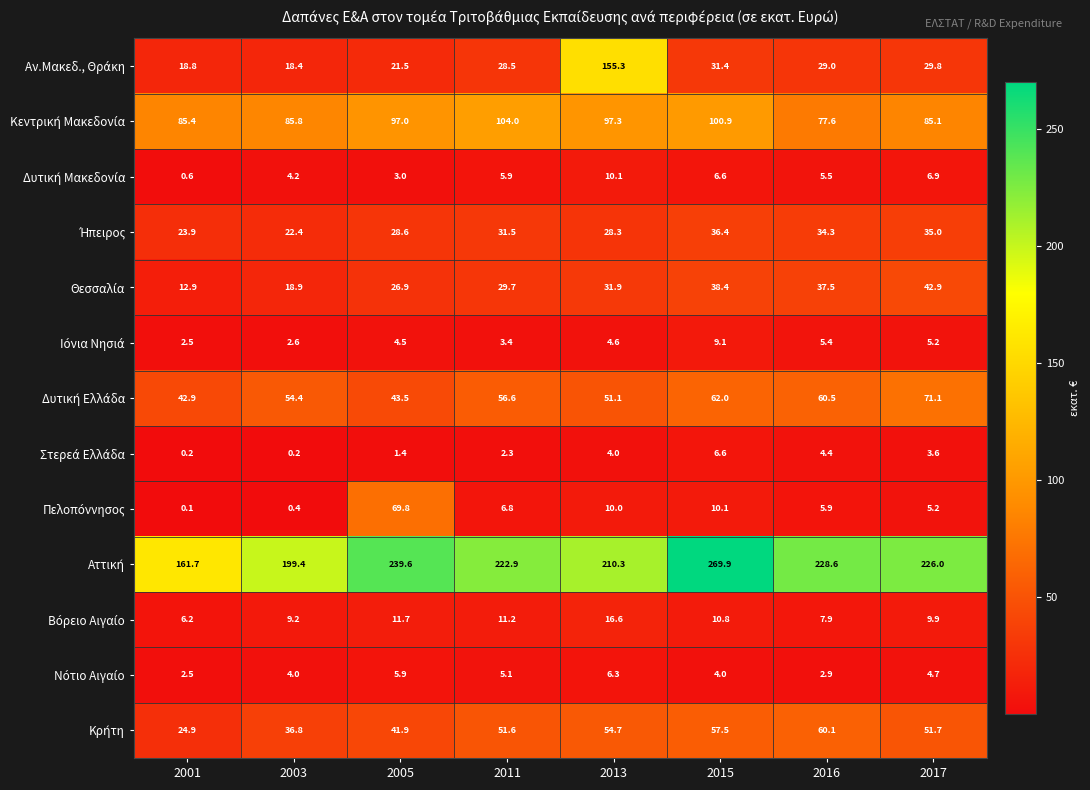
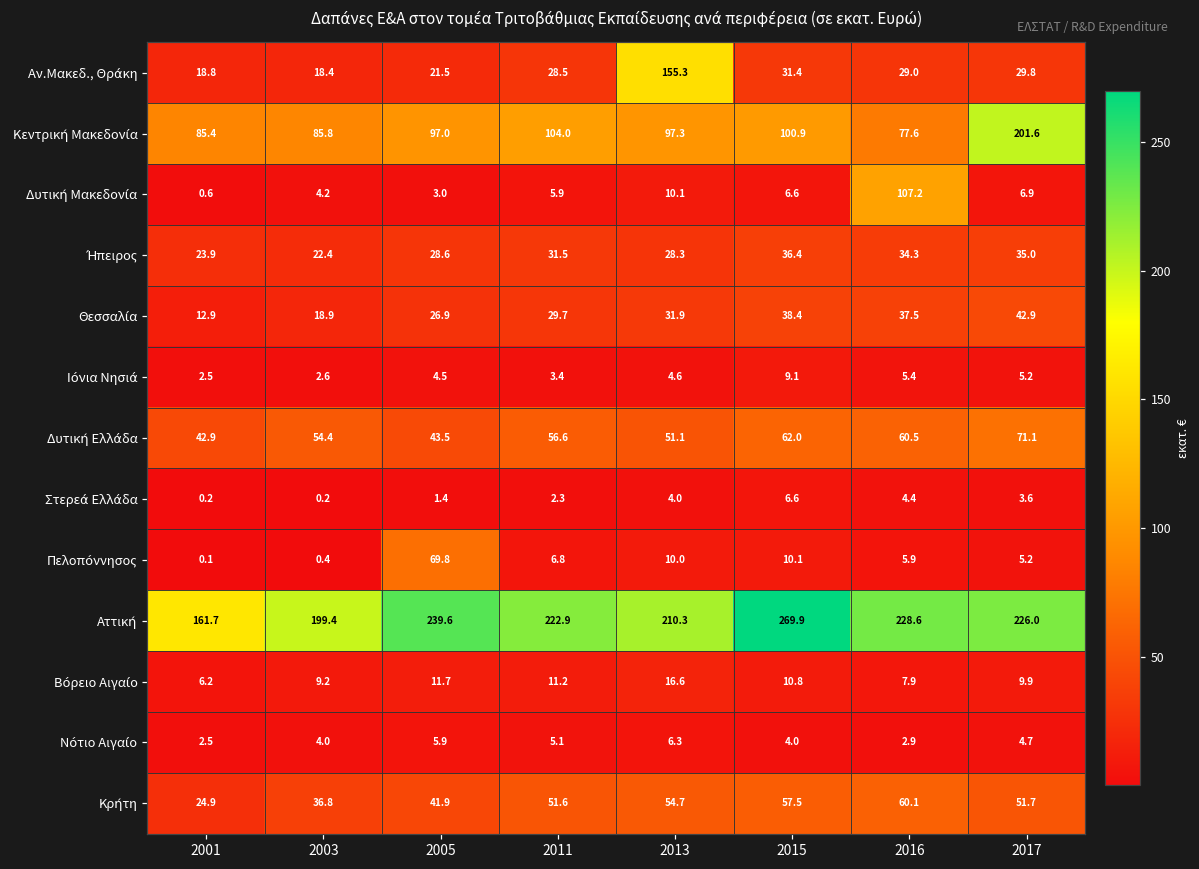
  {
    "Αν.Μακεδ., Θράκη": {
      "2001": 18.8,
      "2003": 18.4,
      "2005": 21.5,
      "2011": 28.5,
      "2013": 155.3,
      "2015": 31.4,
      "2016": 29.0,
      "2017": 29.8
    },
    "Κεντρική Μακεδονία": {
      "2001": 85.4,
      "2003": 85.8,
      "2005": 97.0,
      "2011": 104.0,
      "2013": 97.3,
      "2015": 100.9,
      "2016": 77.6,
-     "2017": 85.1
+     "2017": 201.6
    },
    "Δυτική Μακεδονία": {
      "2001": 0.6,
      "2003": 4.2,
      "2005": 3.0,
      "2011": 5.9,
      "2013": 10.1,
      "2015": 6.6,
-     "2016": 5.5,
+     "2016": 107.2,
      "2017": 6.9
    },
    "Ήπειρος": {
      "2001": 23.9,
      "2003": 22.4,
      "2005": 28.6,
      "2011": 31.5,
      "2013": 28.3,
      "2015": 36.4,
      "2016": 34.3,
      "2017": 35.0
    },
    "Θεσσαλία": {
      "2001": 12.9,
      "2003": 18.9,
      "2005": 26.9,
      "2011": 29.7,
      "2013": 31.9,
      "2015": 38.4,
      "2016": 37.5,
      "2017": 42.9
    },
    "Ιόνια Νησιά": {
      "2001": 2.5,
      "2003": 2.6,
      "2005": 4.5,
      "2011": 3.4,
      "2013": 4.6,
      "2015": 9.1,
      "2016": 5.4,
      "2017": 5.2
    },
    "Δυτική Ελλάδα": {
      "2001": 42.9,
      "2003": 54.4,
      "2005": 43.5,
      "2011": 56.6,
      "2013": 51.1,
      "2015": 62.0,
      "2016": 60.5,
      "2017": 71.1
    },
    "Στερεά Ελλάδα": {
      "2001": 0.2,
      "2003": 0.2,
      "2005": 1.4,
      "2011": 2.3,
      "2013": 4.0,
      "2015": 6.6,
      "2016": 4.4,
      "2017": 3.6
    },
    "Πελοπόννησος": {
      "2001": 0.1,
      "2003": 0.4,
      "2005": 69.8,
      "2011": 6.8,
      "2013": 10.0,
      "2015": 10.1,
      "2016": 5.9,
      "2017": 5.2
    },
    "Αττική": {
      "2001": 161.7,
      "2003": 199.4,
      "2005": 239.6,
      "2011": 222.9,
      "2013": 210.3,
      "2015": 269.9,
      "2016": 228.6,
      "2017": 226.0
    },
    "Βόρειο Αιγαίο": {
      "2001": 6.2,
      "2003": 9.2,
      "2005": 11.7,
      "2011": 11.2,
      "2013": 16.6,
      "2015": 10.8,
      "2016": 7.9,
      "2017": 9.9
    },
    "Νότιο Αιγαίο": {
      "2001": 2.5,
      "2003": 4.0,
      "2005": 5.9,
      "2011": 5.1,
      "2013": 6.3,
      "2015": 4.0,
      "2016": 2.9,
      "2017": 4.7
    },
    "Κρήτη": {
      "2001": 24.9,
      "2003": 36.8,
      "2005": 41.9,
      "2011": 51.6,
      "2013": 54.7,
      "2015": 57.5,
      "2016": 60.1,
      "2017": 51.7
    }
  }
